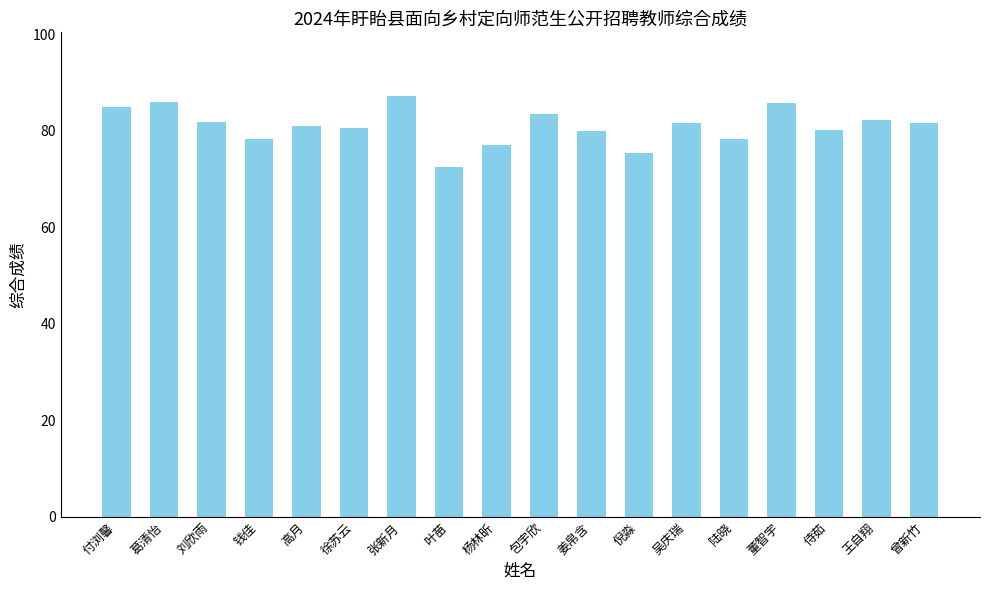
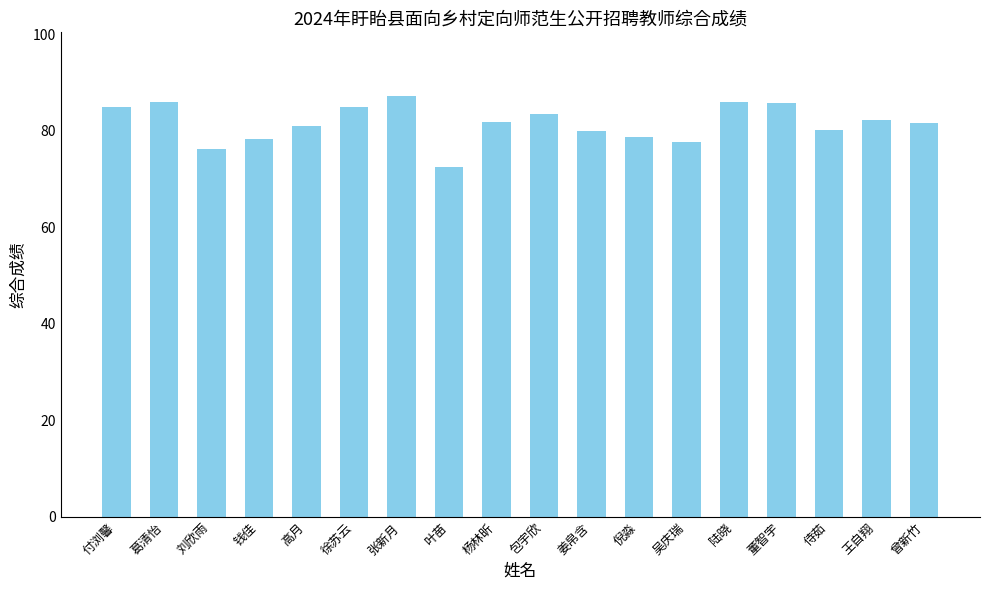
  {
    "付浏馨": 85,
    "葛清怡": 86,
-   "刘欣雨": 82,
+   "刘欣雨": 76,
    "钱佳": 78,
    "高月": 81,
-   "徐苏云": 81,
+   "徐苏云": 85,
    "张新月": 87,
    "叶苗": 73,
-   "杨林昕": 77,
+   "杨林昕": 82,
    "包宇欣": 83,
    "姜帛含": 80,
-   "倪淼": 75,
-   "吴庆瑞": 82,
-   "陆晓": 78,
+   "倪淼": 79,
+   "吴庆瑞": 78,
+   "陆晓": 86,
    "董智宇": 86,
    "侍茹": 80,
    "王自翔": 82,
    "曾新竹": 82
  }
